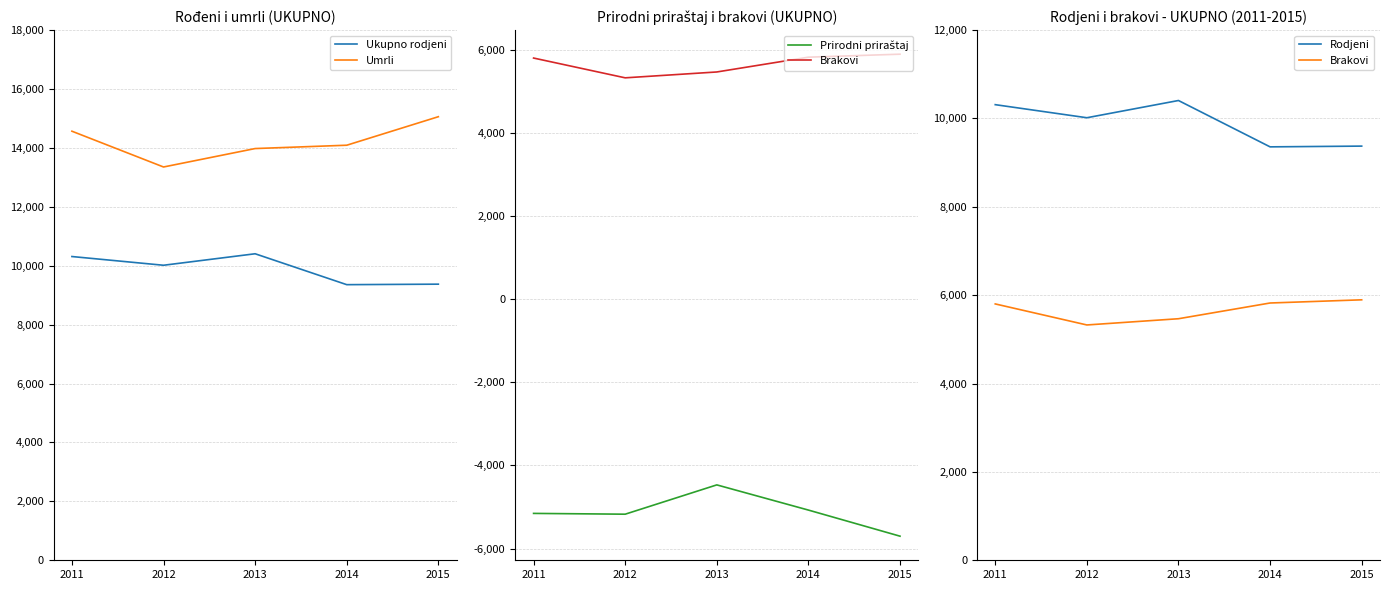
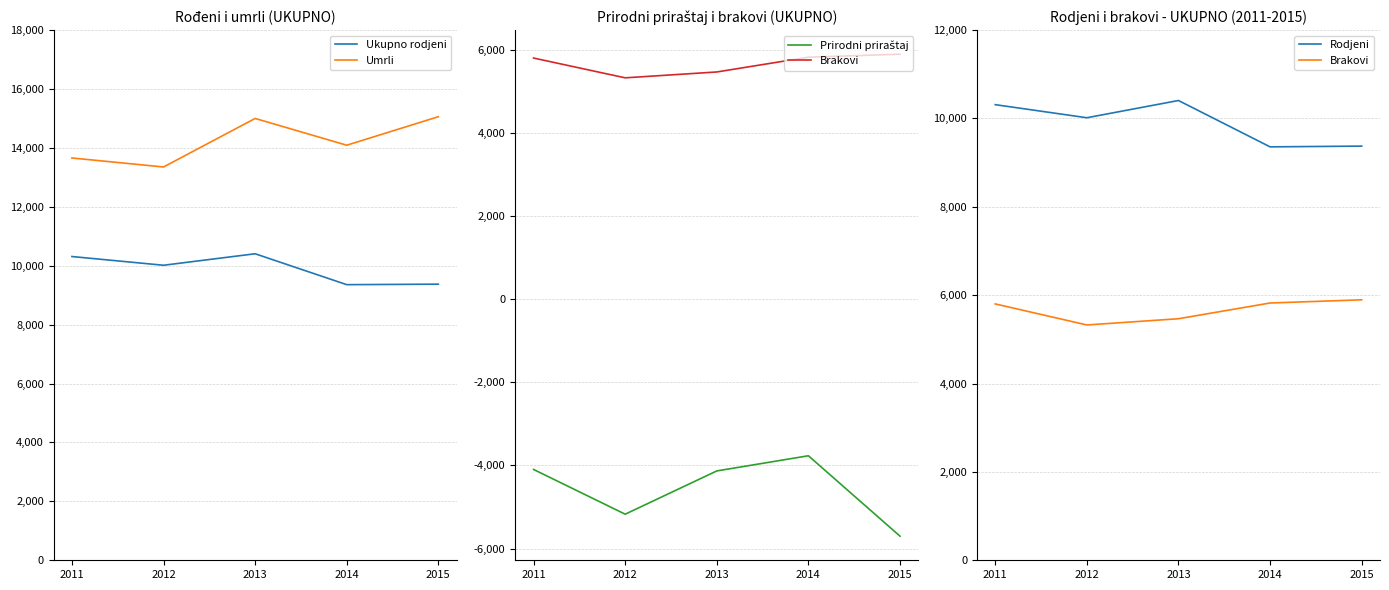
  {
    "Rođeni i umrli (UKUPNO)": {
      "Ukupno rodjeni": {
        "2011": "10,300",
        "2012": "10,000",
        "2013": "10,400",
        "2014": "9,400",
        "2015": "9,400"
      },
      "Umrli": {
-       "2011": "14,600",
+       "2011": "13,700",
        "2012": "13,400",
-       "2013": "14,000",
+       "2013": "15,000",
        "2014": "14,100",
        "2015": "15,100"
      }
    },
    "Prirodni priraštaj i brakovi (UKUPNO)": {
      "Prirodni priraštaj": {
-       "2011": "-5,200",
+       "2011": "-4,100",
        "2012": "-5,200",
-       "2013": "-4,500",
-       "2014": "-5,100",
+       "2013": "-4,100",
+       "2014": "-3,800",
        "2015": "-5,700"
      }
    },
    "Rodjeni i brakovi - UKUPNO (2011-2015)": {
      "Rodjeni": {
        "2011": "10,300",
        "2012": "10,000",
        "2013": "10,400",
        "2014": "9,400",
        "2015": "9,400"
      },
      "Brakovi": {
        "2011": "5,800",
        "2012": "5,300",
        "2013": "5,500",
        "2014": "5,800",
        "2015": "5,900"
      }
    }
  }
